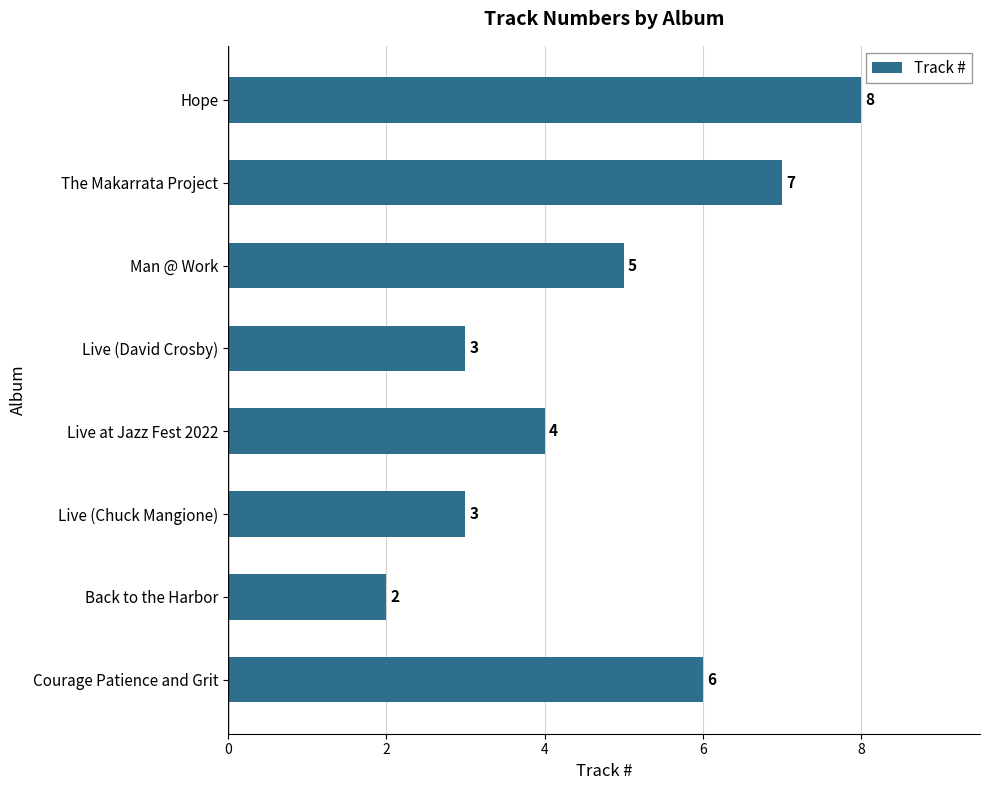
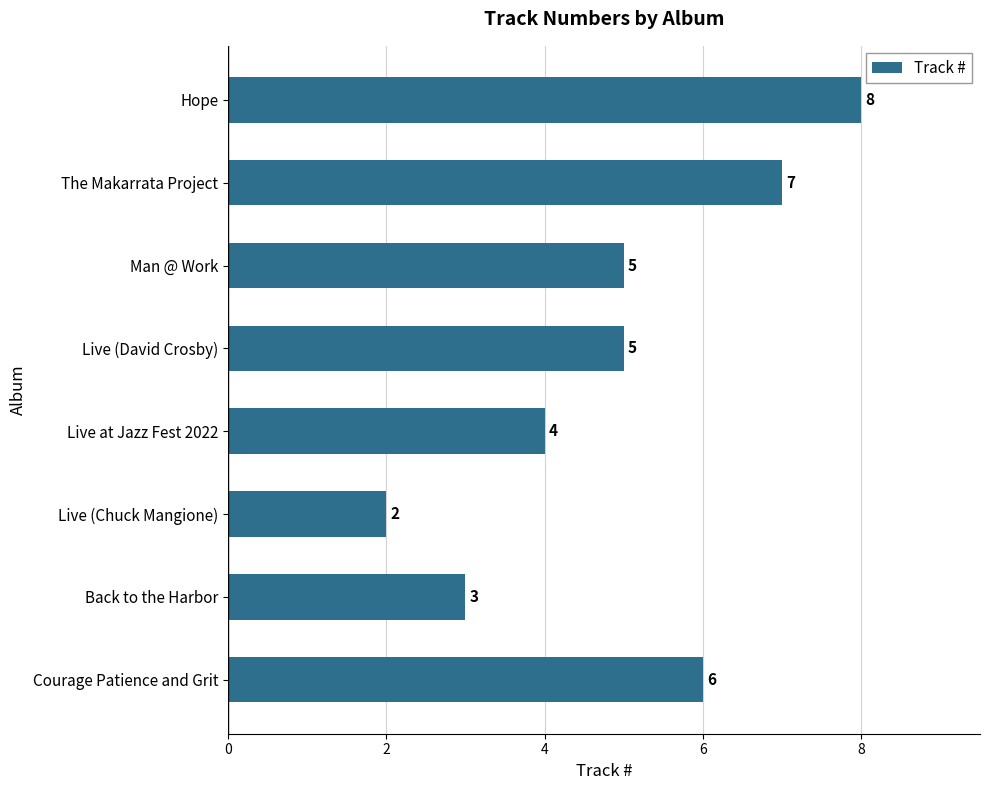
  {
    "Hope": 8,
    "The Makarrata Project": 7,
    "Man @ Work": 5,
-   "Live (David Crosby)": 3,
+   "Live (David Crosby)": 5,
    "Live at Jazz Fest 2022": 4,
-   "Live (Chuck Mangione)": 3,
-   "Back to the Harbor": 2,
+   "Live (Chuck Mangione)": 2,
+   "Back to the Harbor": 3,
    "Courage Patience and Grit": 6
  }
